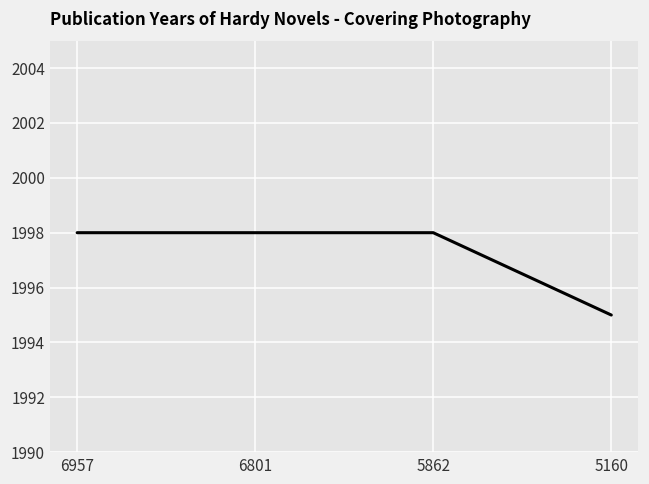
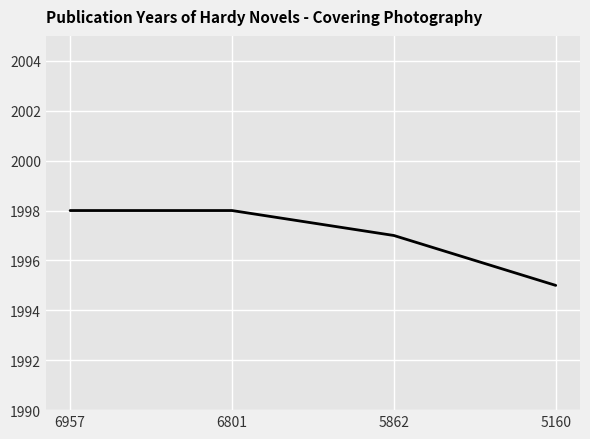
  {
    "6957": 1998,
    "6801": 1998,
-   "5862": 1998,
+   "5862": 1997,
    "5160": 1995
  }
